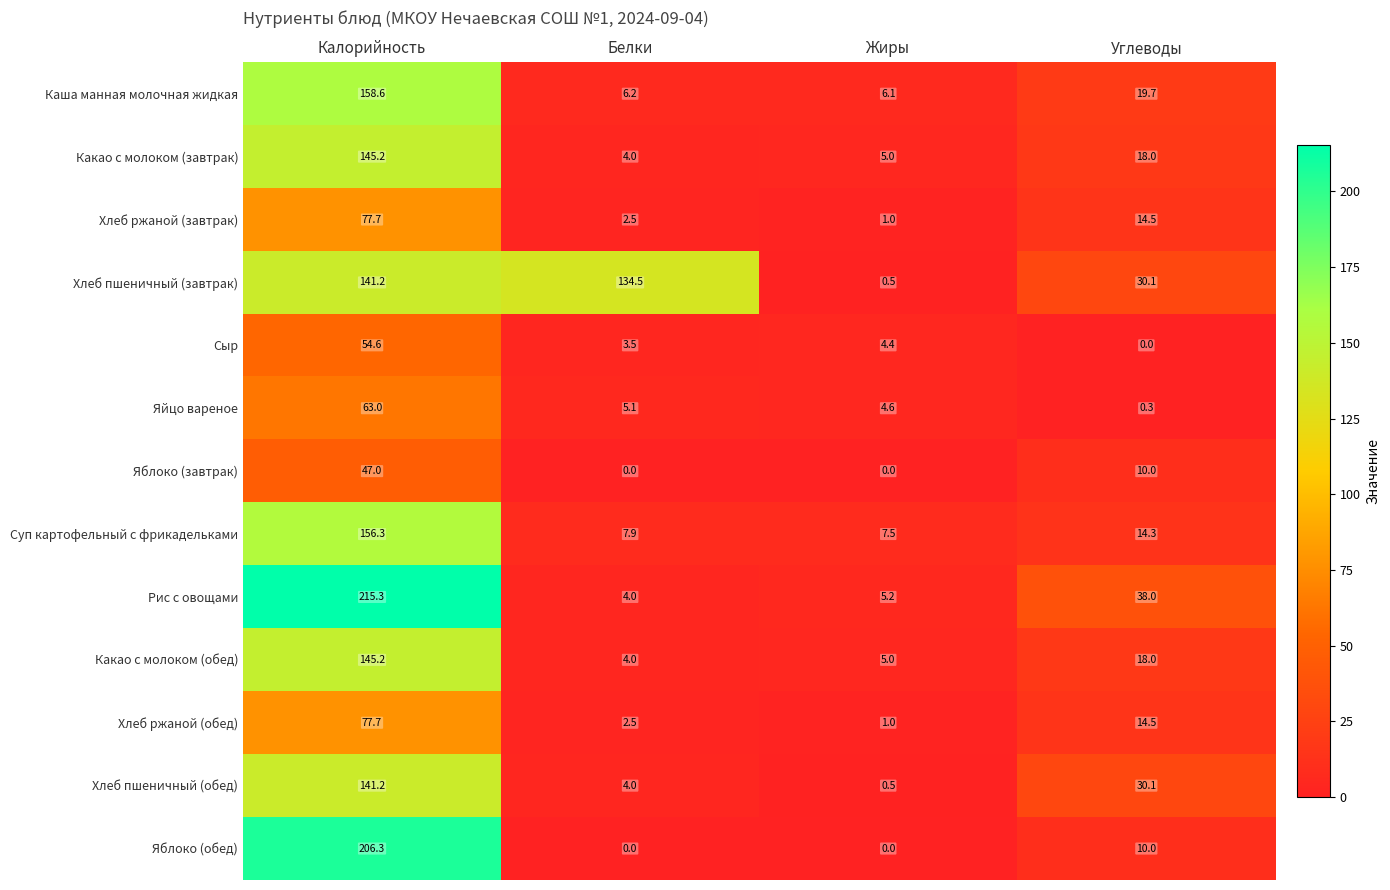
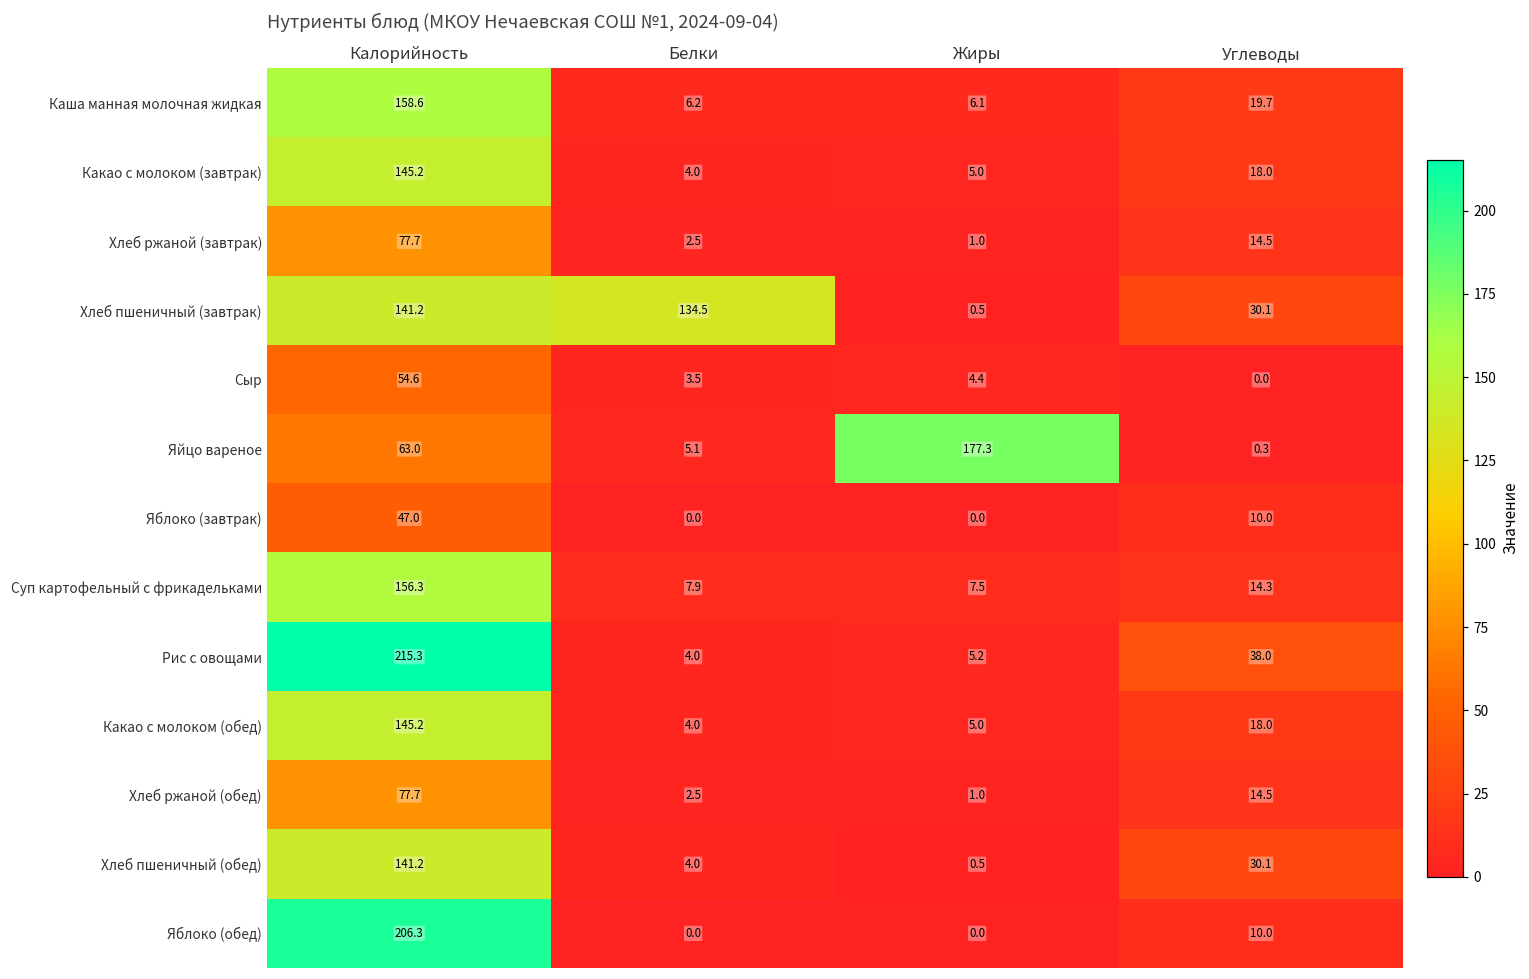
  {
    "Яйцо вареное": {
-     "Жиры": 4.6
+     "Жиры": 177.3
    }
  }
